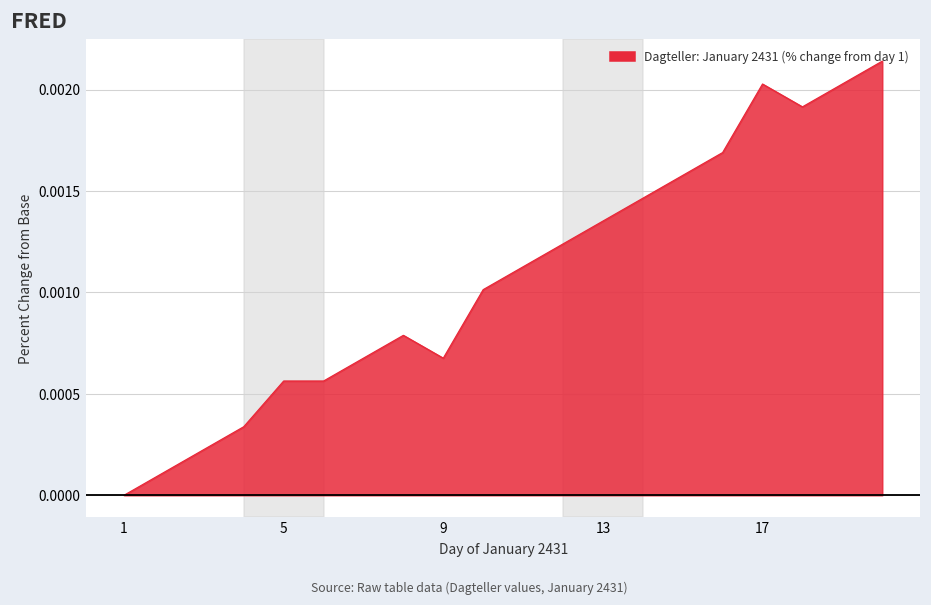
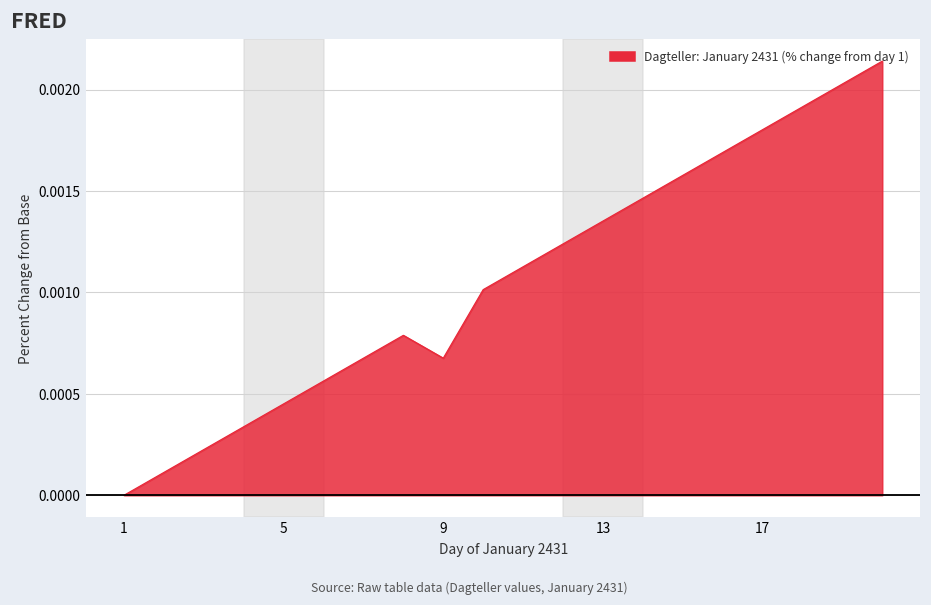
  {
    "1": 0.00000,
-   "5": 0.00056,
+   "5": 0.00045,
    "9": 0.00068,
    "13": 0.00135,
-   "17": 0.00203
+   "17": 0.00180
  }
